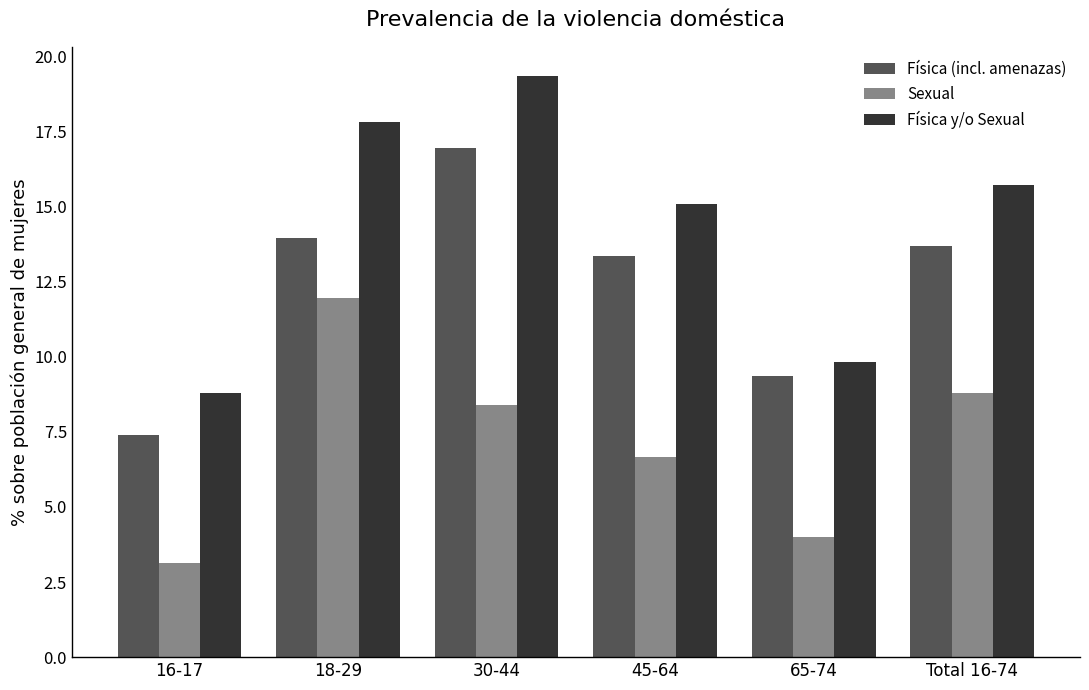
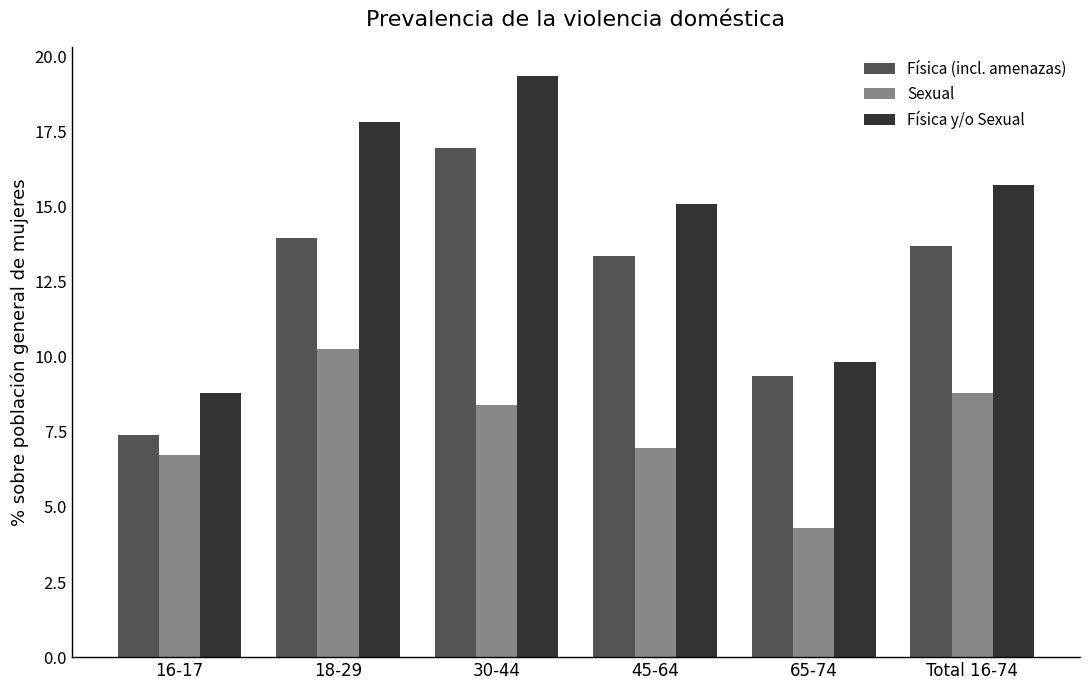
  {
    "Sexual": {
-     "16-17": 3.1,
-     "18-29": 12.0,
+     "16-17": 6.7,
+     "18-29": 10.3,
      "30-44": 8.4,
-     "45-64": 6.7,
-     "65-74": 4.0,
+     "45-64": 7.0,
+     "65-74": 4.3,
      "Total 16-74": 8.8
    }
  }
